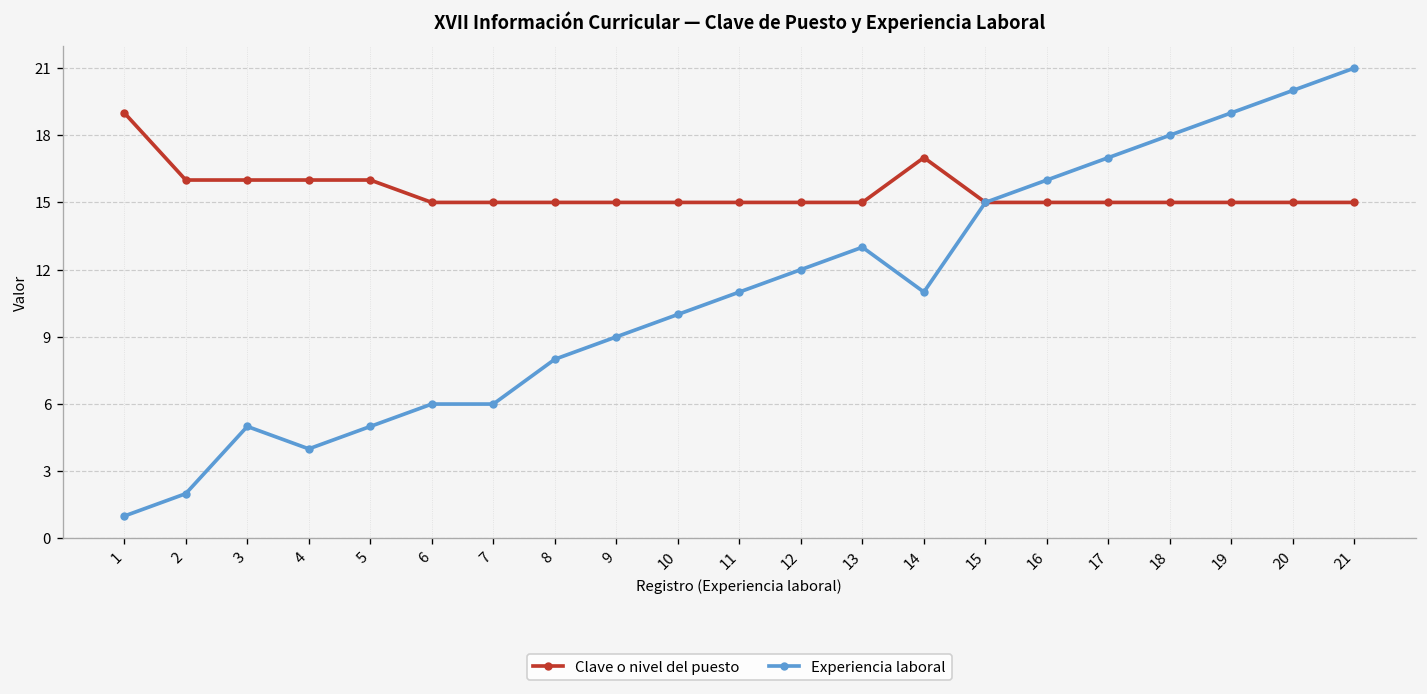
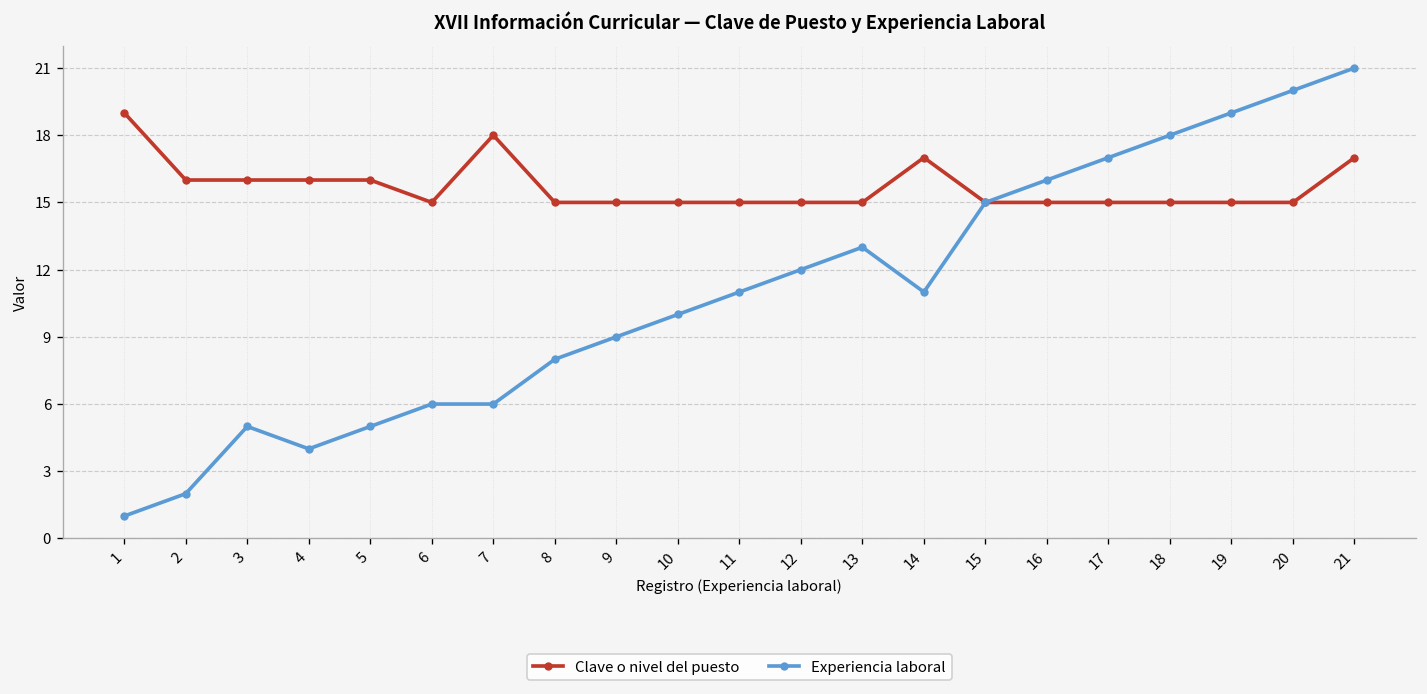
  {
    "Clave o nivel del puesto": {
      "1": 19,
      "2": 16,
      "3": 16,
      "4": 16,
      "5": 16,
      "6": 15,
-     "7": 15,
+     "7": 18,
      "8": 15,
      "9": 15,
      "10": 15,
      "11": 15,
      "12": 15,
      "13": 15,
      "14": 17,
      "16": 15,
      "17": 15,
      "18": 15,
      "19": 15,
      "20": 15,
-     "21": 15
+     "21": 17
    },
    "Experiencia laboral": {
      "1": 1,
      "2": 2,
      "3": 5,
      "4": 4,
      "5": 5,
      "6": 6,
      "7": 6,
      "8": 8,
      "9": 9,
      "10": 10,
      "11": 11,
      "12": 12,
      "13": 13,
      "14": 11,
      "16": 16,
      "17": 17,
      "18": 18,
      "19": 19,
      "20": 20,
      "21": 21
    }
  }
